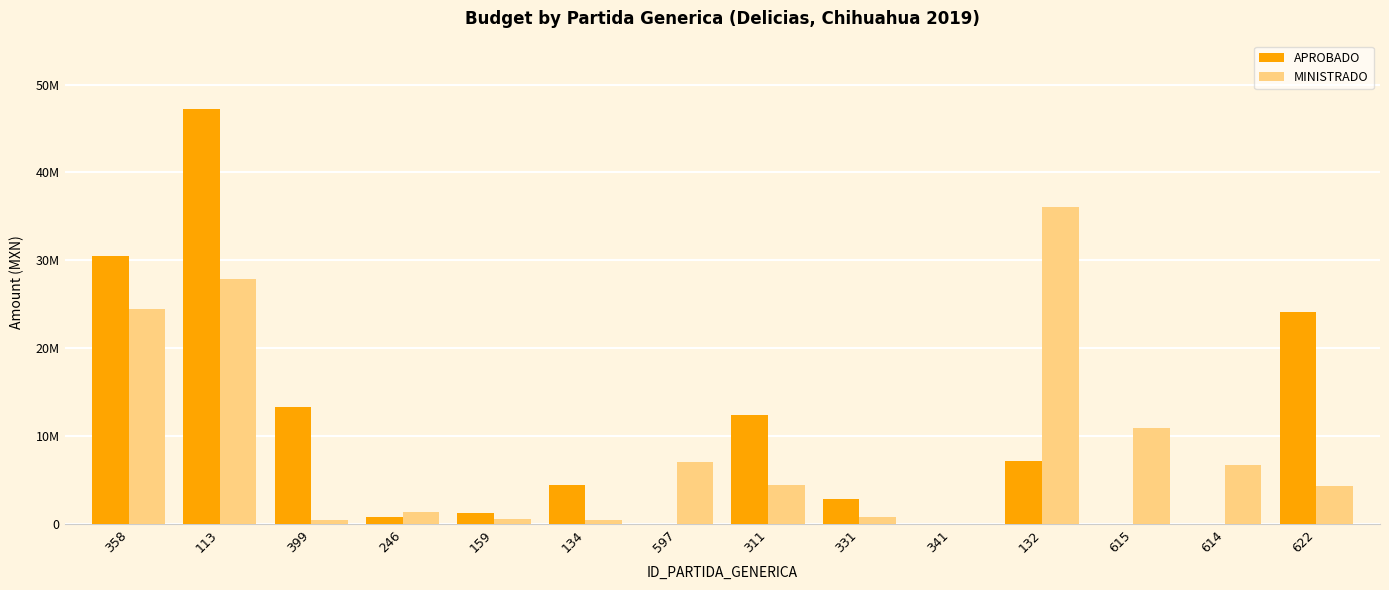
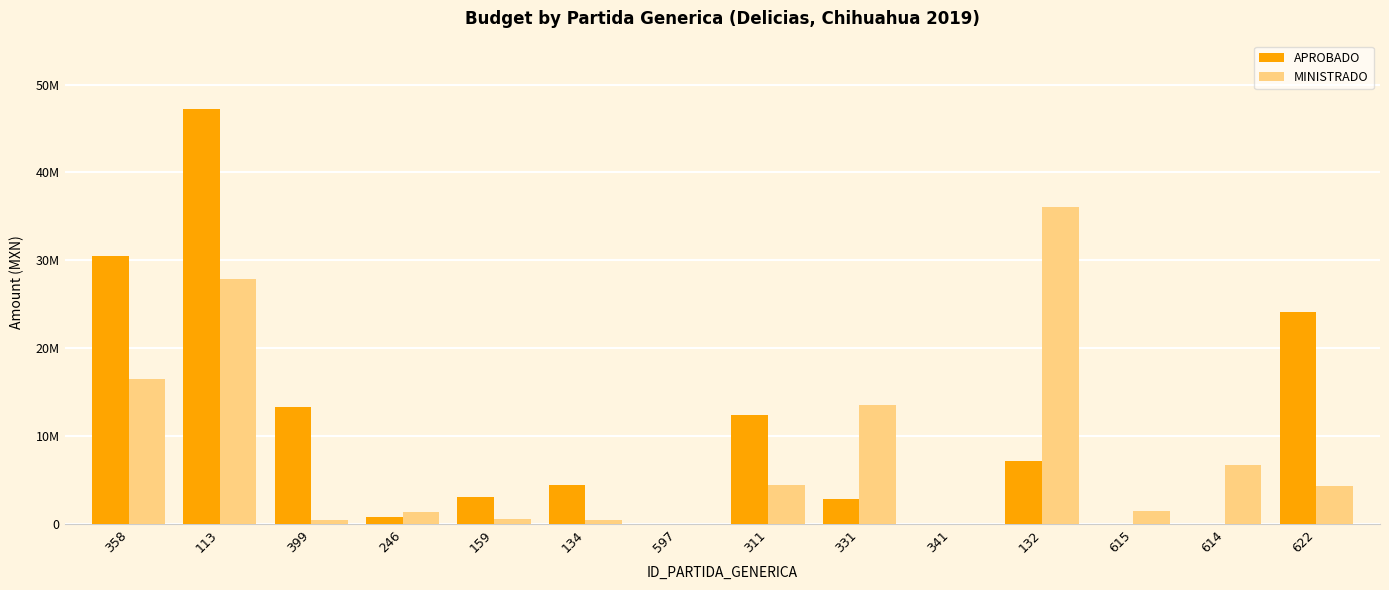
  {
    "APROBADO": {
      "358": 31000000,
      "113": 47000000,
      "399": 13000000,
      "246": 1000000,
-     "159": 1000000,
+     "159": 3000000,
      "134": 4000000,
      "311": 12000000,
      "331": 3000000,
      "341": 0,
      "132": 7000000,
      "615": 0,
      "614": 0,
      "622": 24000000
    },
    "MINISTRADO": {
-     "358": 24000000,
+     "358": 16000000,
      "113": 28000000,
      "399": 1000000,
      "246": 1000000,
      "159": 1000000,
      "134": 0,
-     "597": 7000000,
+     "597": 0,
      "311": 4000000,
-     "331": 1000000,
+     "331": 14000000,
      "132": 36000000,
-     "615": 11000000,
+     "615": 1000000,
      "614": 7000000,
      "622": 4000000
    }
  }
